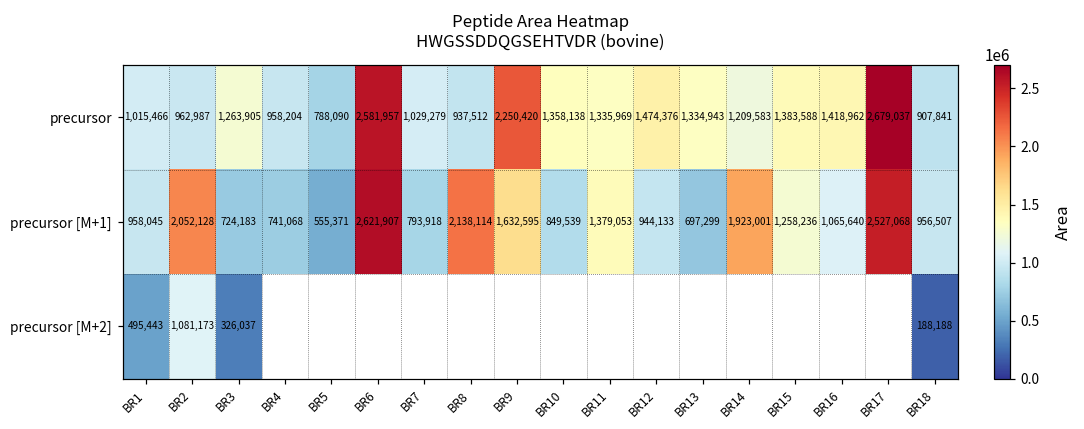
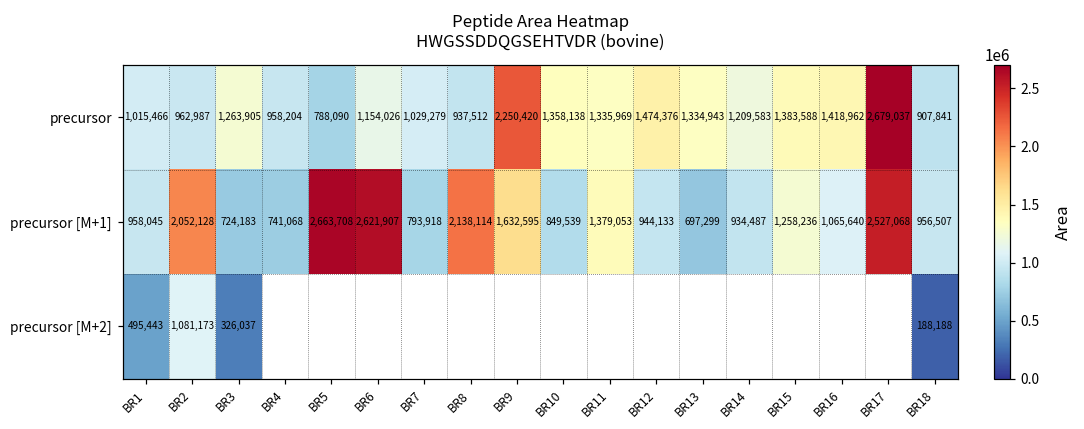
  {
    "precursor": {
      "BR1": "1,015,466",
      "BR2": "962,987",
      "BR3": "1,263,905",
      "BR4": "958,204",
      "BR5": "788,090",
-     "BR6": "2,581,957",
+     "BR6": "1,154,026",
      "BR7": "1,029,279",
      "BR8": "937,512",
      "BR9": "2,250,420",
      "BR10": "1,358,138",
      "BR11": "1,335,969",
      "BR12": "1,474,376",
      "BR13": "1,334,943",
      "BR14": "1,209,583",
      "BR15": "1,383,588",
      "BR16": "1,418,962",
      "BR17": "2,679,037",
      "BR18": "907,841"
    },
    "precursor [M+1]": {
      "BR1": "958,045",
      "BR2": "2,052,128",
      "BR3": "724,183",
      "BR4": "741,068",
-     "BR5": "555,371",
+     "BR5": "2,663,708",
      "BR6": "2,621,907",
      "BR7": "793,918",
      "BR8": "2,138,114",
      "BR9": "1,632,595",
      "BR10": "849,539",
      "BR11": "1,379,053",
      "BR12": "944,133",
      "BR13": "697,299",
-     "BR14": "1,923,001",
+     "BR14": "934,487",
      "BR15": "1,258,236",
      "BR16": "1,065,640",
      "BR17": "2,527,068",
      "BR18": "956,507"
    },
    "precursor [M+2]": {
      "BR1": "495,443",
      "BR2": "1,081,173",
      "BR3": "326,037",
      "BR18": "188,188"
    }
  }
